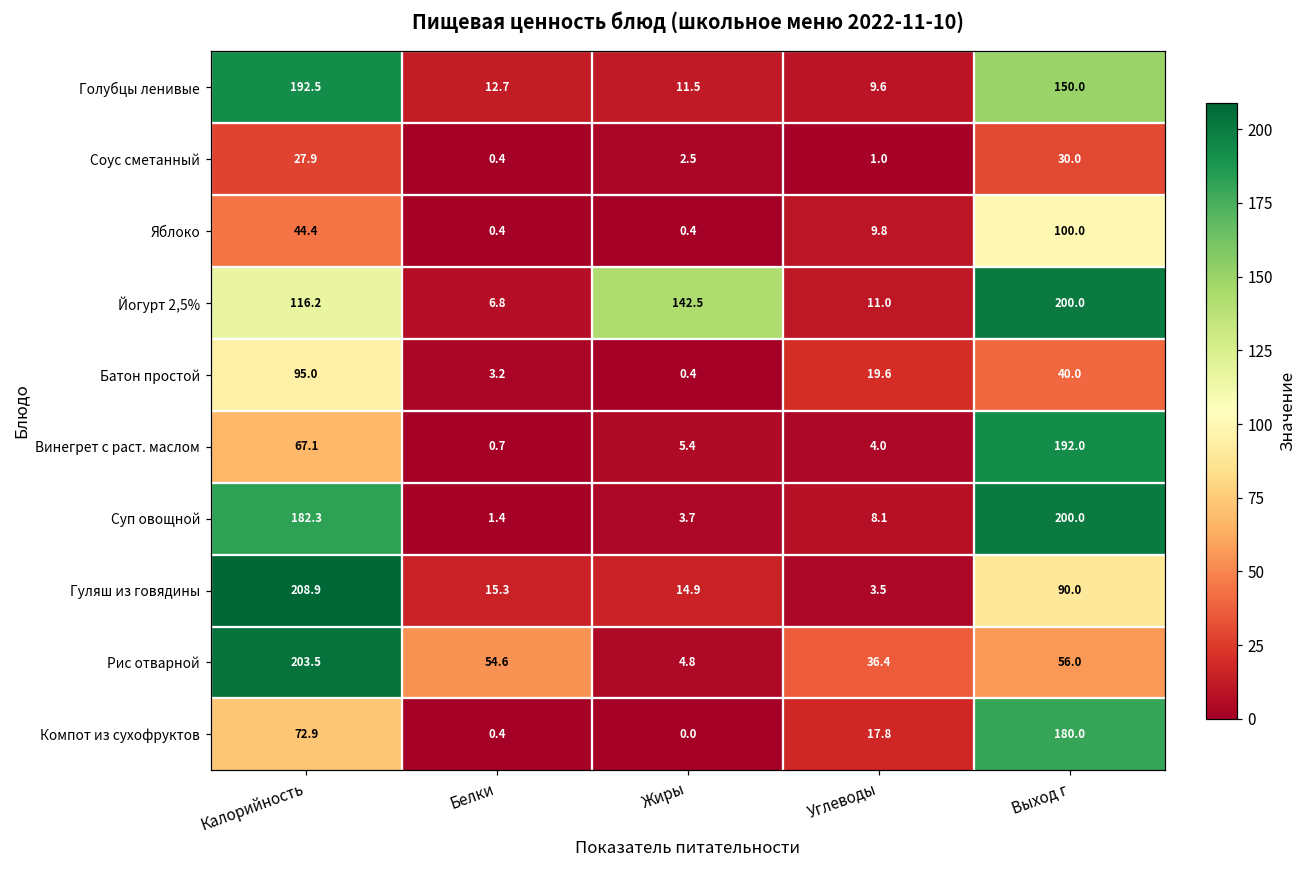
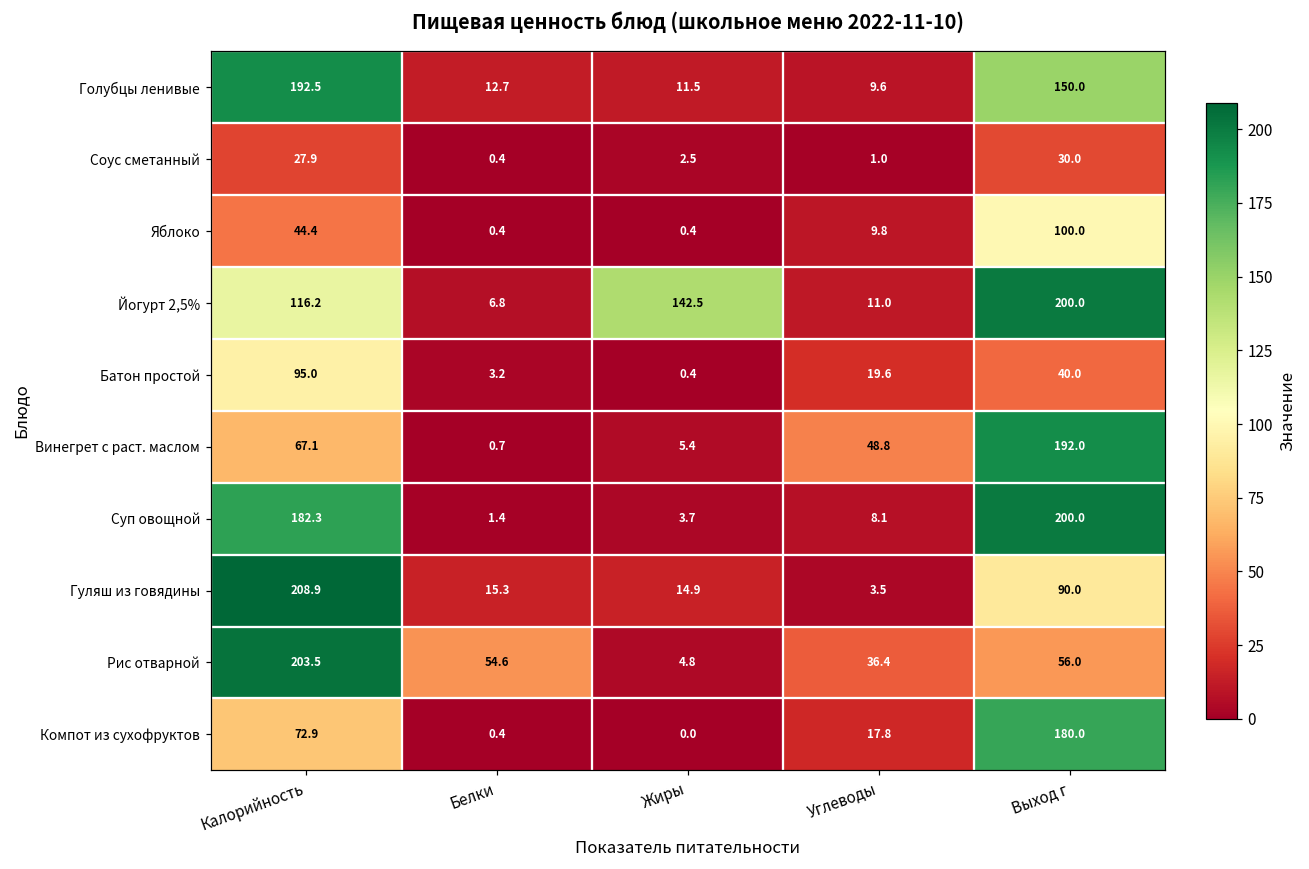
  {
    "Голубцы ленивые": {
      "Калорийность": 192.5,
      "Белки": 12.7,
      "Жиры": 11.5,
      "Углеводы": 9.6,
      "Выход г": 150.0
    },
    "Соус сметанный": {
      "Калорийность": 27.9,
      "Белки": 0.4,
      "Жиры": 2.5,
      "Углеводы": 1.0,
      "Выход г": 30.0
    },
    "Яблоко": {
      "Калорийность": 44.4,
      "Белки": 0.4,
      "Жиры": 0.4,
      "Углеводы": 9.8,
      "Выход г": 100.0
    },
    "Йогурт 2,5%": {
      "Калорийность": 116.2,
      "Белки": 6.8,
      "Жиры": 142.5,
      "Углеводы": 11.0,
      "Выход г": 200.0
    },
    "Батон простой": {
      "Калорийность": 95.0,
      "Белки": 3.2,
      "Жиры": 0.4,
      "Углеводы": 19.6,
      "Выход г": 40.0
    },
    "Винегрет с раст. маслом": {
      "Калорийность": 67.1,
      "Белки": 0.7,
      "Жиры": 5.4,
-     "Углеводы": 4.0,
+     "Углеводы": 48.8,
      "Выход г": 192.0
    },
    "Суп овощной": {
      "Калорийность": 182.3,
      "Белки": 1.4,
      "Жиры": 3.7,
      "Углеводы": 8.1,
      "Выход г": 200.0
    },
    "Гуляш из говядины": {
      "Калорийность": 208.9,
      "Белки": 15.3,
      "Жиры": 14.9,
      "Углеводы": 3.5,
      "Выход г": 90.0
    },
    "Рис отварной": {
      "Калорийность": 203.5,
      "Белки": 54.6,
      "Жиры": 4.8,
      "Углеводы": 36.4,
      "Выход г": 56.0
    },
    "Компот из сухофруктов": {
      "Калорийность": 72.9,
      "Белки": 0.4,
      "Жиры": 0.0,
      "Углеводы": 17.8,
      "Выход г": 180.0
    }
  }
